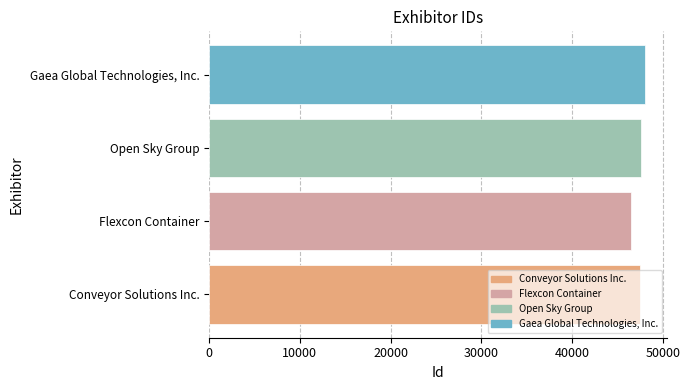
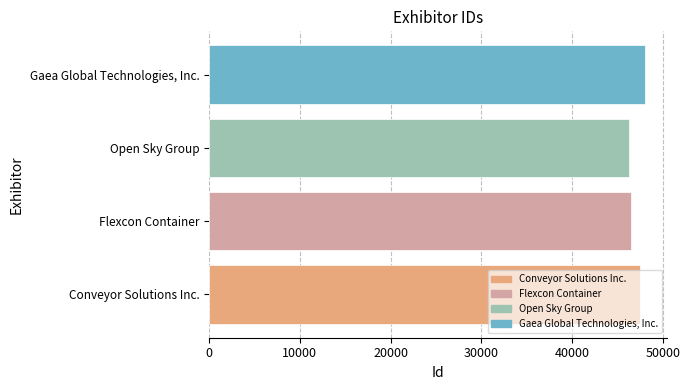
  {
    "Gaea Global Technologies, Inc.": 48000,
-   "Open Sky Group": 48000,
+   "Open Sky Group": 46000,
    "Flexcon Container": 46000
  }
